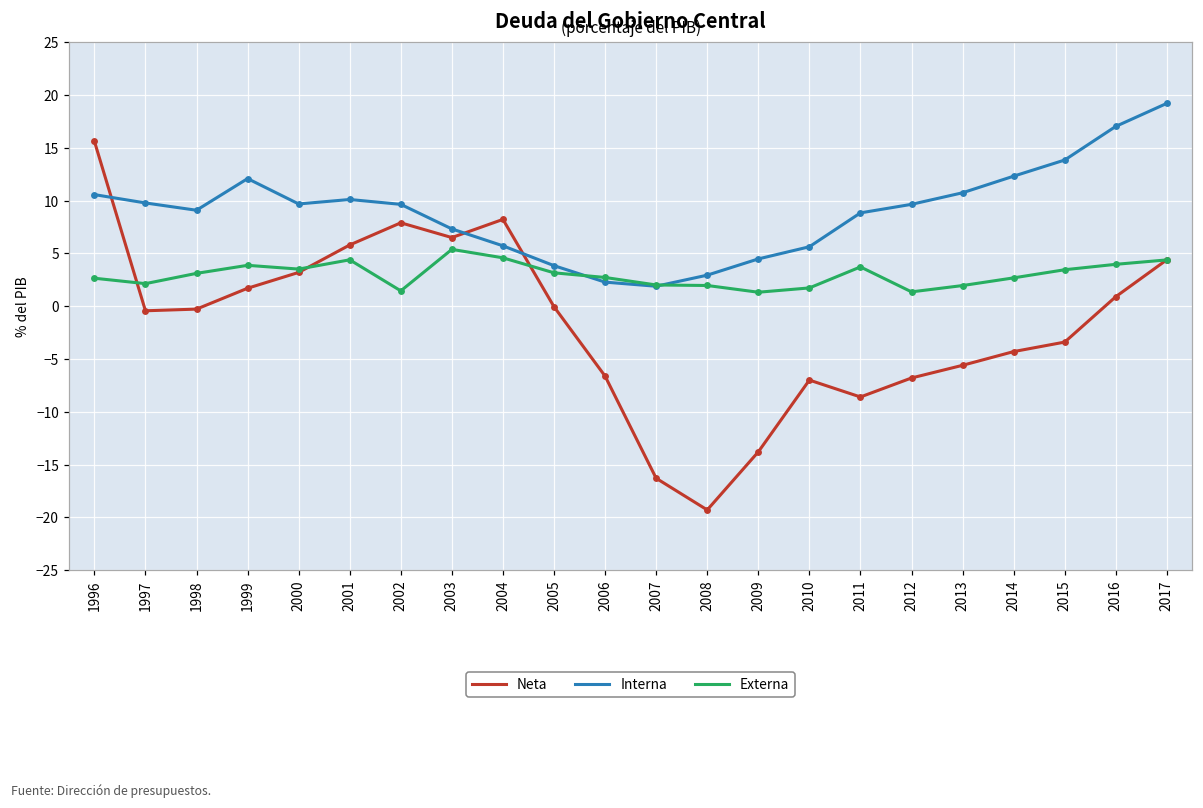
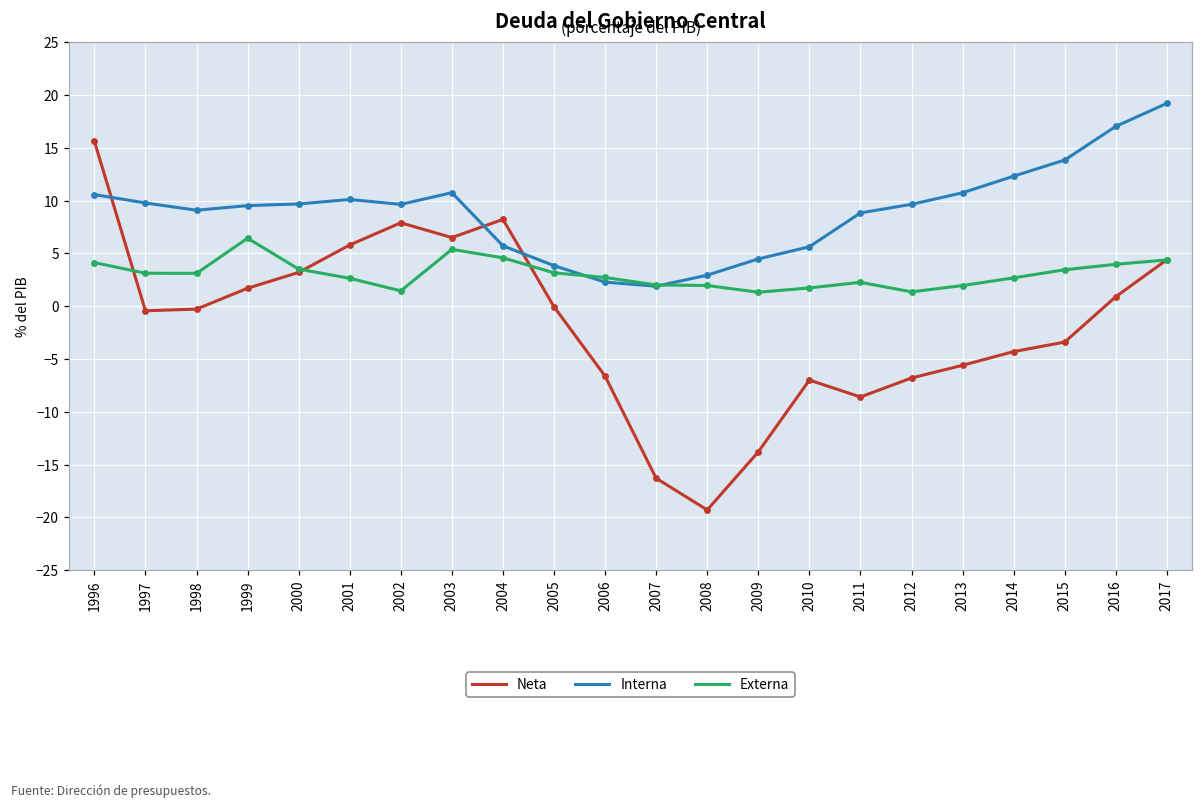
  {
    "Neta": {
      "1996": 16,
      "1997": 0,
      "1998": 0,
      "1999": 2,
      "2000": 3,
      "2001": 6,
      "2002": 8,
      "2003": 7,
      "2004": 8,
      "2005": 0,
      "2006": -7,
      "2007": -16,
      "2008": -19,
      "2009": -14,
      "2010": -7,
      "2011": -9,
      "2012": -7,
      "2013": -6,
      "2014": -4,
      "2015": -3,
      "2016": 1
    },
    "Interna": {
      "1996": 11,
      "1997": 10,
      "1998": 9,
-     "1999": 12,
+     "1999": 10,
      "2000": 10,
      "2001": 10,
      "2002": 10,
-     "2003": 7,
+     "2003": 11,
      "2004": 6,
      "2005": 4,
      "2006": 2,
      "2008": 3,
      "2009": 4,
      "2010": 6,
      "2011": 9,
      "2012": 10,
      "2013": 11,
      "2014": 12,
      "2015": 14,
      "2016": 17,
      "2017": 19
    },
    "Externa": {
-     "1996": 3,
-     "1997": 2,
+     "1996": 4,
+     "1997": 3,
      "1998": 3,
-     "1999": 4,
+     "1999": 6,
      "2000": 4,
-     "2001": 4,
+     "2001": 3,
      "2002": 1,
      "2003": 5,
      "2004": 5,
      "2005": 3,
      "2006": 3,
      "2008": 2,
      "2009": 1,
      "2010": 2,
-     "2011": 4,
+     "2011": 2,
      "2012": 1,
      "2013": 2,
      "2014": 3,
      "2015": 3,
      "2016": 4
    }
  }
